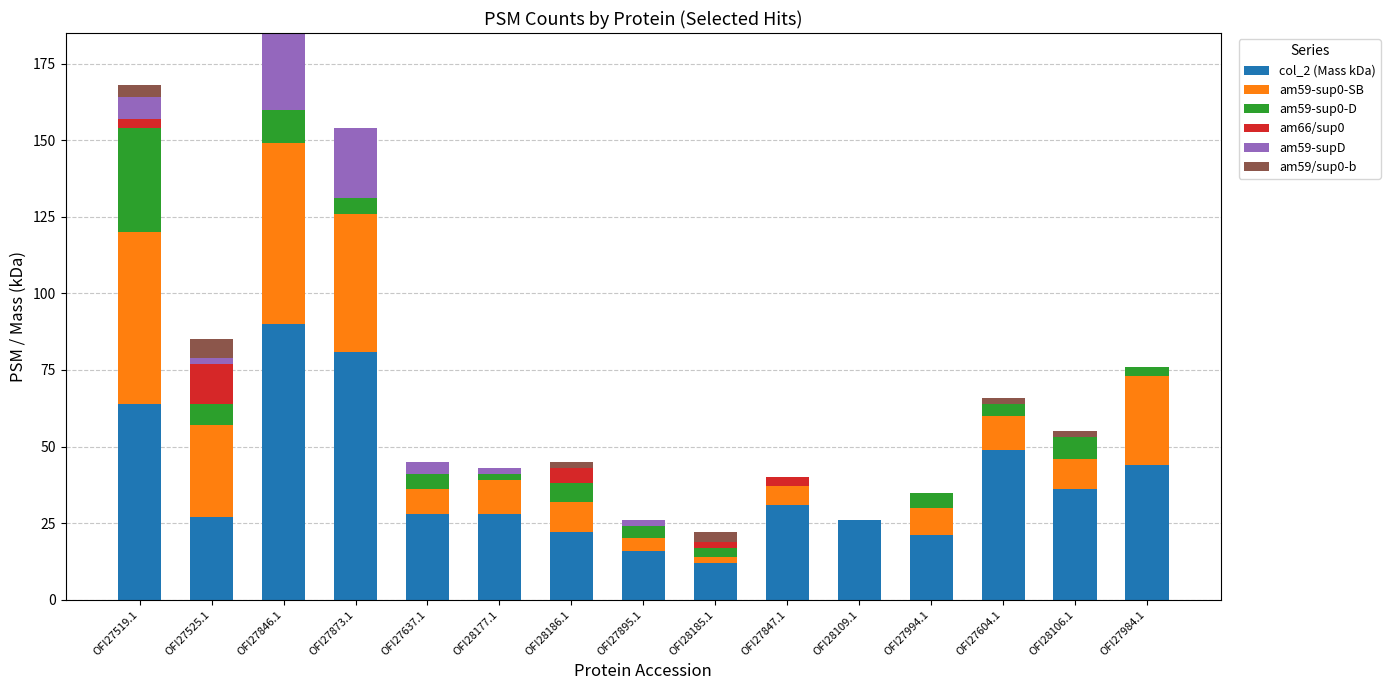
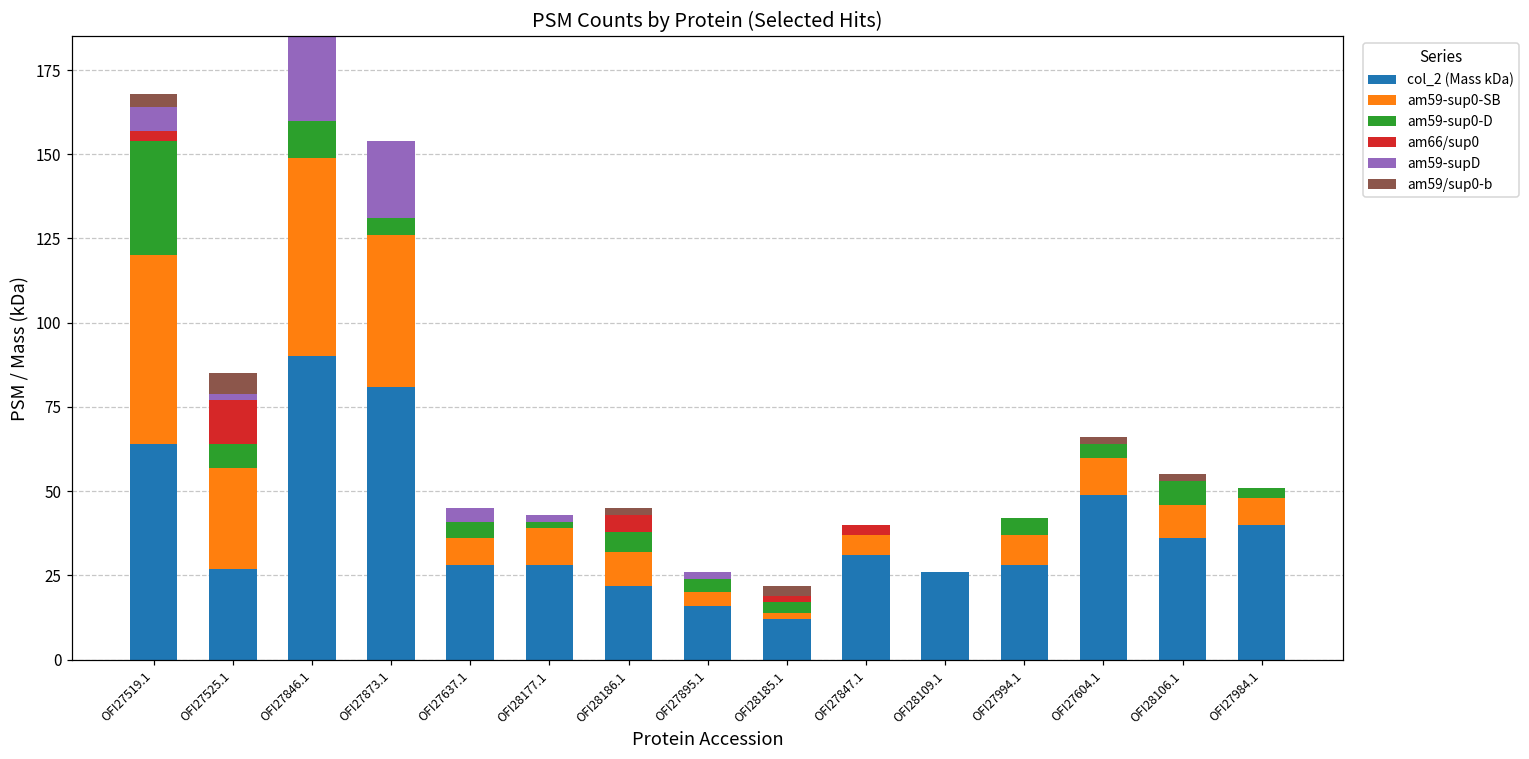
  {
    "col_2 (Mass kDa)": {
      "OFI27519.1": 64,
      "OFI27525.1": 27,
      "OFI27846.1": 90,
      "OFI27873.1": 81,
      "OFI27637.1": 28,
      "OFI28177.1": 28,
      "OFI28186.1": 22,
      "OFI27895.1": 16,
      "OFI28185.1": 12,
      "OFI27847.1": 31,
      "OFI28109.1": 26,
-     "OFI27994.1": 21,
+     "OFI27994.1": 28,
      "OFI27604.1": 49,
      "OFI28106.1": 36,
-     "OFI27984.1": 44
+     "OFI27984.1": 40
    },
    "am59-sup0-SB": {
      "OFI27519.1": 56,
      "OFI27525.1": 30,
      "OFI27846.1": 59,
      "OFI27873.1": 45,
      "OFI27637.1": 8,
      "OFI28177.1": 11,
      "OFI28186.1": 10,
      "OFI27895.1": 4,
      "OFI28185.1": 2,
      "OFI27847.1": 6,
      "OFI28109.1": 0,
      "OFI27994.1": 9,
      "OFI27604.1": 11,
      "OFI28106.1": 10,
-     "OFI27984.1": 29
+     "OFI27984.1": 8
    },
    "am59-sup0-D": {
      "OFI27519.1": 34,
      "OFI27525.1": 7,
      "OFI27846.1": 11,
      "OFI27873.1": 5,
      "OFI27637.1": 5,
      "OFI28177.1": 2,
      "OFI28186.1": 6,
      "OFI27895.1": 4,
      "OFI28185.1": 3,
      "OFI27847.1": 0,
      "OFI28109.1": 0,
      "OFI27994.1": 5,
      "OFI27604.1": 4,
      "OFI28106.1": 7,
      "OFI27984.1": 3
    },
    "am66/sup0": {
      "OFI27519.1": 3,
      "OFI27525.1": 13,
      "OFI27846.1": 0,
      "OFI27873.1": 0,
      "OFI27637.1": 0,
      "OFI28177.1": 0,
      "OFI28186.1": 5,
      "OFI27895.1": 0,
      "OFI28185.1": 2,
      "OFI27847.1": 3,
      "OFI28109.1": 0,
      "OFI27994.1": 0,
      "OFI27604.1": 0,
      "OFI28106.1": 0,
      "OFI27984.1": 0
    },
    "am59-supD": {
      "OFI27519.1": 7,
      "OFI27525.1": 2,
      "OFI27846.1": 25,
      "OFI27873.1": 23,
      "OFI27637.1": 4,
      "OFI28177.1": 2,
      "OFI28186.1": 0,
      "OFI27895.1": 2,
      "OFI28185.1": 0,
      "OFI27847.1": 0,
      "OFI28109.1": 0,
      "OFI27994.1": 0,
      "OFI27604.1": 0,
      "OFI28106.1": 0,
      "OFI27984.1": 0
    },
    "am59/sup0-b": {
      "OFI27519.1": 4,
      "OFI27525.1": 6,
      "OFI27846.1": 0,
      "OFI27873.1": 0,
      "OFI27637.1": 0,
      "OFI28177.1": 0,
      "OFI28186.1": 2,
      "OFI27895.1": 0,
      "OFI28185.1": 3,
      "OFI27847.1": 0,
      "OFI28109.1": 0,
      "OFI27994.1": 0,
      "OFI27604.1": 2,
      "OFI28106.1": 2,
      "OFI27984.1": 0
    }
  }
